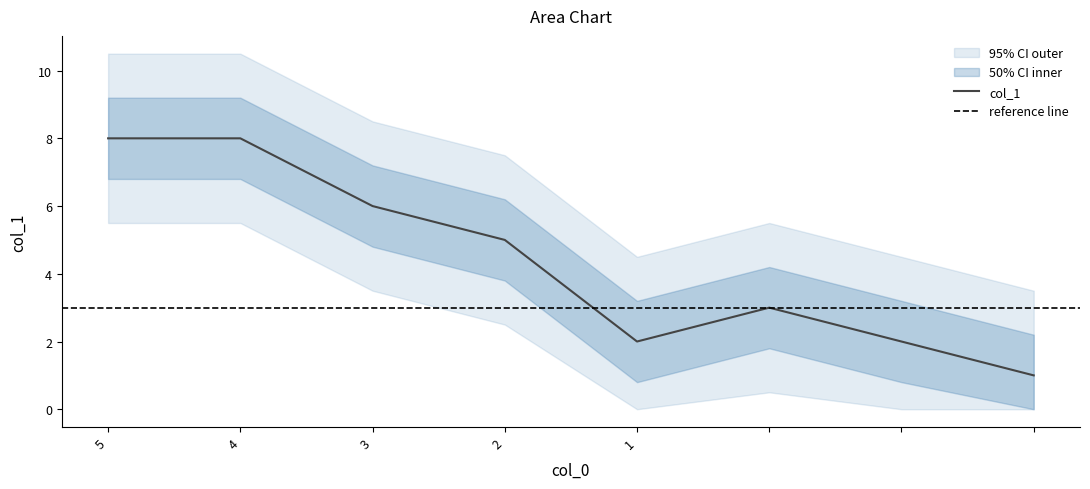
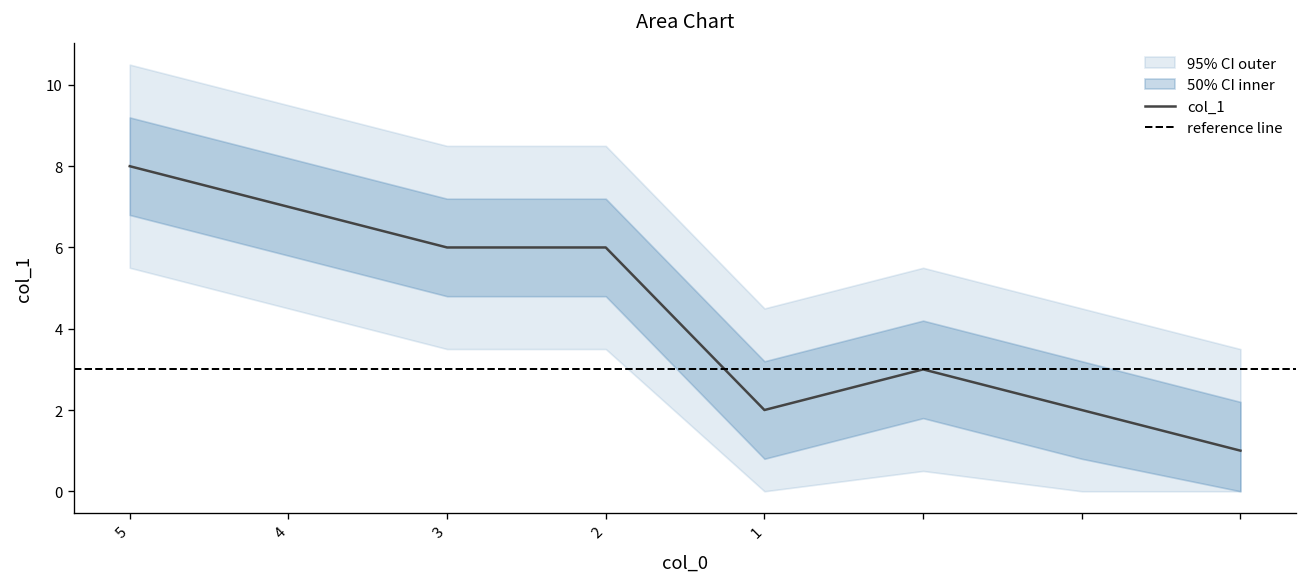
  {
    "col_1": {
      "5": 8,
-     "4": 8,
+     "4": 7,
      "3": 6,
-     "2": 5,
+     "2": 6,
      "1": 2
    }
  }
